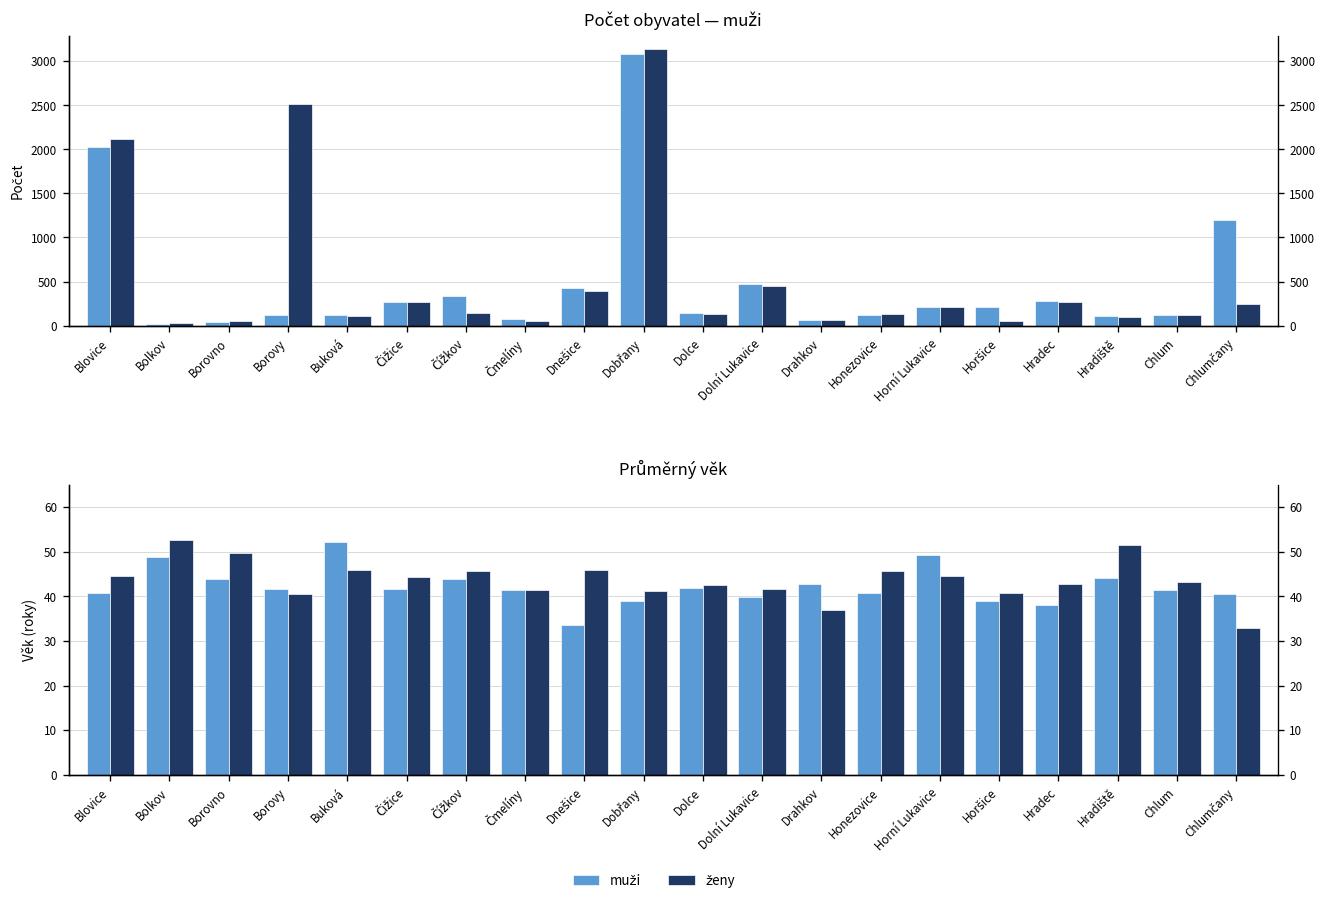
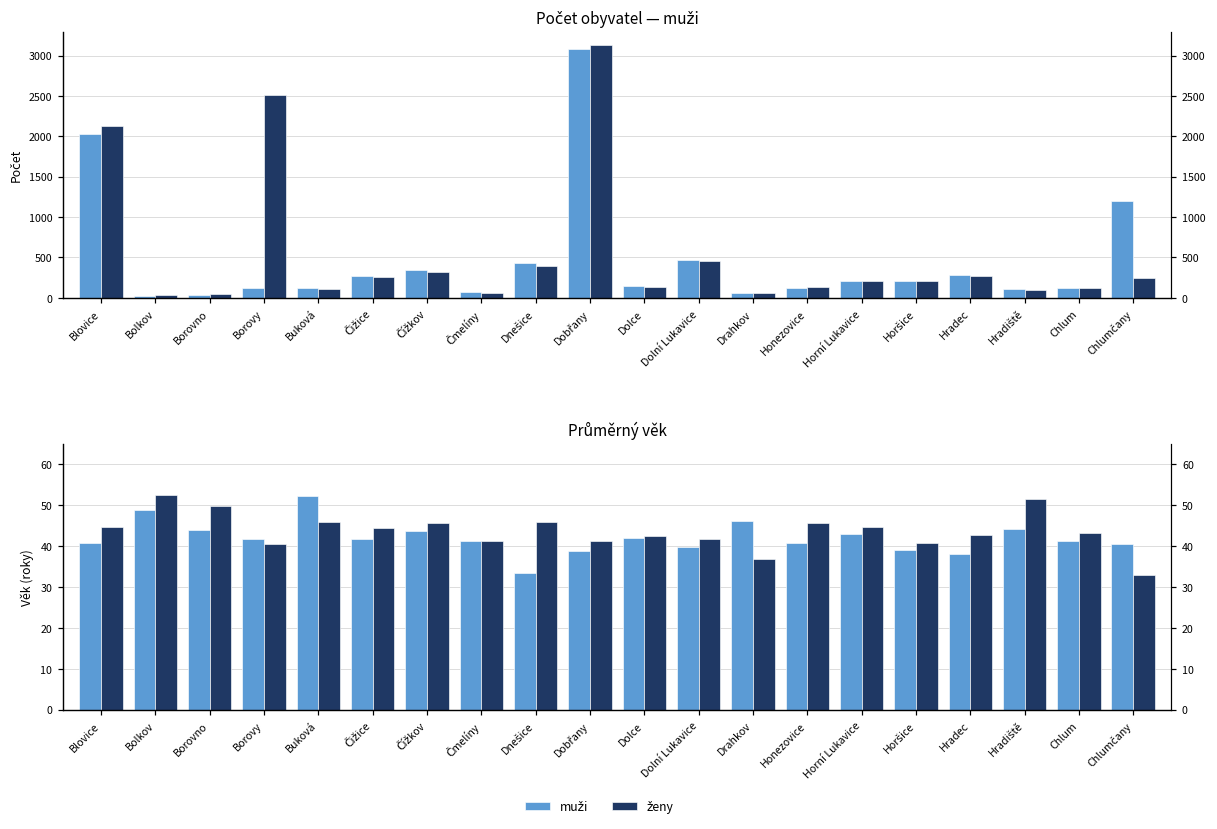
  {
    "Počet obyvatel — muži": {
      "muži": {
        "Blovice": 2000,
        "Borovno": 0,
        "Borovy": 100,
        "Buková": 100,
        "Čižice": 300,
        "Čížkov": 300,
        "Čmelíny": 100,
        "Dnešice": 400,
        "Dobřany": 3100,
        "Dolce": 100,
        "Dolní Lukavice": 500,
        "Drahkov": 100,
        "Honezovice": 100,
        "Horní Lukavice": 200,
        "Horšice": 200,
        "Hradec": 300,
        "Hradiště": 100,
        "Chlum": 100,
        "Chlumčany": 1200
      },
      "ženy": {
        "Blovice": 2100,
        "Borovno": 0,
        "Borovy": 2500,
        "Buková": 100,
        "Čižice": 300,
-       "Čížkov": 100,
+       "Čížkov": 300,
        "Čmelíny": 100,
        "Dnešice": 400,
        "Dobřany": 3100,
        "Dolce": 100,
        "Dolní Lukavice": 500,
        "Drahkov": 100,
        "Honezovice": 100,
        "Horní Lukavice": 200,
-       "Horšice": 100,
+       "Horšice": 200,
        "Hradec": 300,
        "Hradiště": 100,
        "Chlum": 100,
        "Chlumčany": 200
      }
    },
    "Průměrný věk": {
      "muži": {
        "Blovice": 41,
        "Bolkov": 49,
        "Borovno": 44,
        "Borovy": 42,
        "Buková": 52,
        "Čižice": 42,
        "Čížkov": 44,
        "Čmelíny": 41,
        "Dnešice": 34,
        "Dobřany": 39,
        "Dolce": 42,
        "Dolní Lukavice": 40,
-       "Drahkov": 43,
+       "Drahkov": 46,
        "Honezovice": 41,
-       "Horní Lukavice": 49,
+       "Horní Lukavice": 43,
        "Horšice": 39,
        "Hradec": 38,
        "Hradiště": 44,
        "Chlum": 41,
        "Chlumčany": 41
      },
      "ženy": {
        "Blovice": 45,
        "Bolkov": 53,
        "Borovno": 50,
        "Borovy": 41,
        "Buková": 46,
        "Čižice": 44,
        "Čížkov": 46,
        "Čmelíny": 41,
        "Dnešice": 46,
        "Dobřany": 41,
        "Dolce": 43,
        "Dolní Lukavice": 42,
        "Drahkov": 37,
        "Honezovice": 46,
        "Horní Lukavice": 45,
        "Horšice": 41,
        "Hradec": 43,
        "Hradiště": 52,
        "Chlum": 43,
        "Chlumčany": 33
      }
    }
  }
